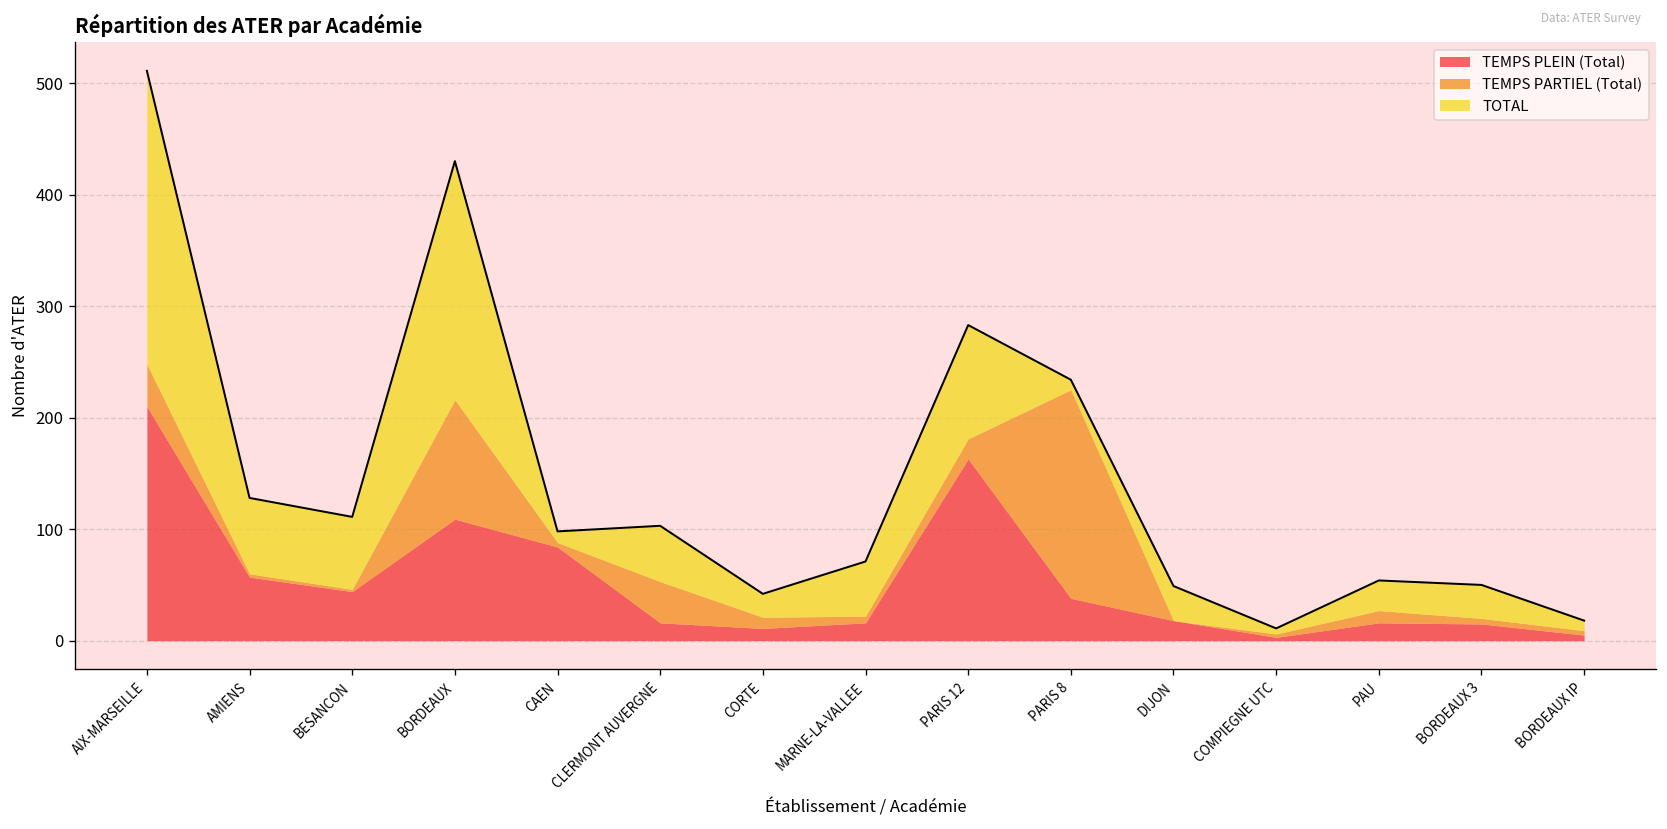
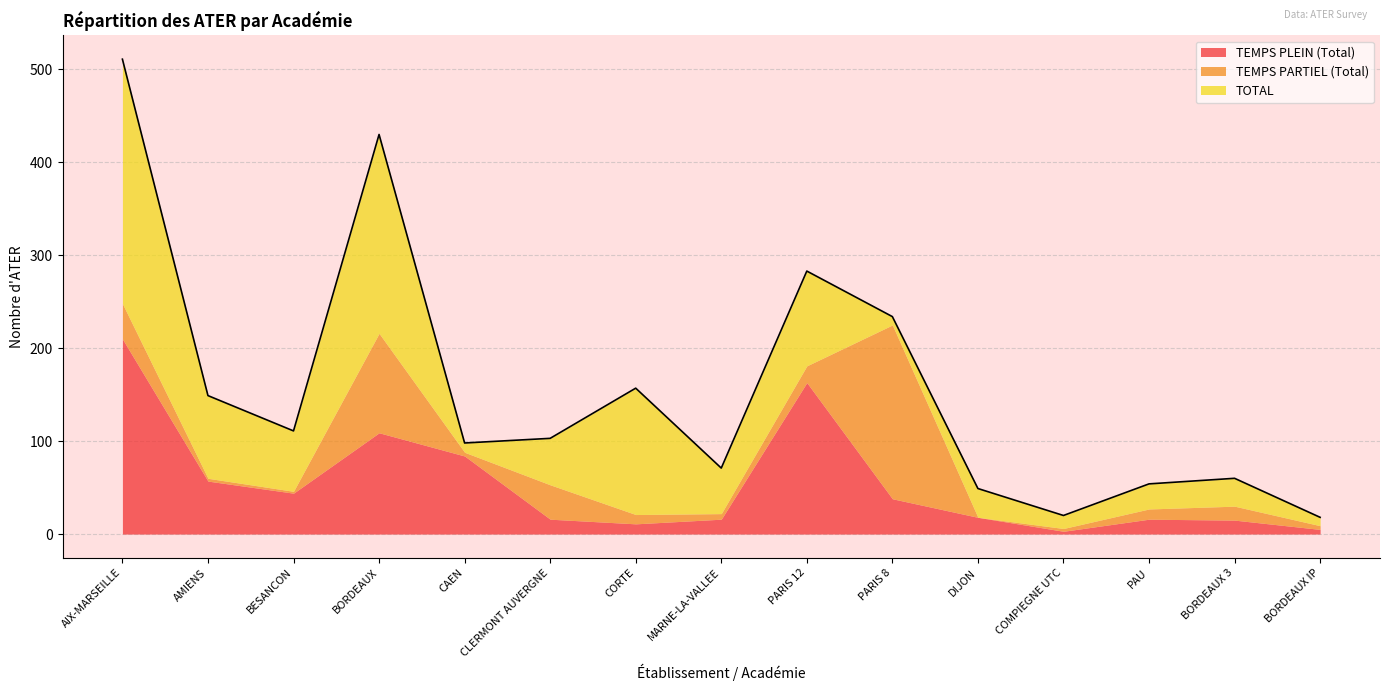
  {
    "TEMPS PLEIN (Total)": {
      "AIX-MARSEILLE": 210,
      "AMIENS": 60,
      "BORDEAUX": 110,
      "CAEN": 80,
      "CLERMONT AUVERGNE": 20,
      "CORTE": 10,
      "MARNE-LA-VALLEE": 20,
      "PARIS 12": 160,
      "PARIS 8": 40,
      "COMPIEGNE UTC": 0,
      "PAU": 20,
      "BORDEAUX 3": 20,
      "BORDEAUX IP": 10
    },
    "TEMPS PARTIEL (Total)": {
      "AIX-MARSEILLE": 40,
      "AMIENS": 0,
      "BORDEAUX": 110,
      "CAEN": 0,
      "CLERMONT AUVERGNE": 40,
      "CORTE": 10,
      "MARNE-LA-VALLEE": 10,
      "PARIS 12": 20,
      "PARIS 8": 190,
      "COMPIEGNE UTC": 0,
      "PAU": 10,
-     "BORDEAUX 3": 10,
+     "BORDEAUX 3": 20,
      "BORDEAUX IP": 0
    },
    "TOTAL": {
      "AIX-MARSEILLE": 260,
-     "AMIENS": 70,
+     "AMIENS": 90,
      "BESANCON": 70,
      "BORDEAUX": 210,
      "CAEN": 10,
      "CLERMONT AUVERGNE": 50,
-     "CORTE": 20,
+     "CORTE": 140,
      "MARNE-LA-VALLEE": 50,
      "PARIS 12": 100,
      "PARIS 8": 10,
      "DIJON": 30,
-     "COMPIEGNE UTC": 5,
+     "COMPIEGNE UTC": 14,
      "PAU": 30,
      "BORDEAUX 3": 30,
      "BORDEAUX IP": 10
    }
  }
